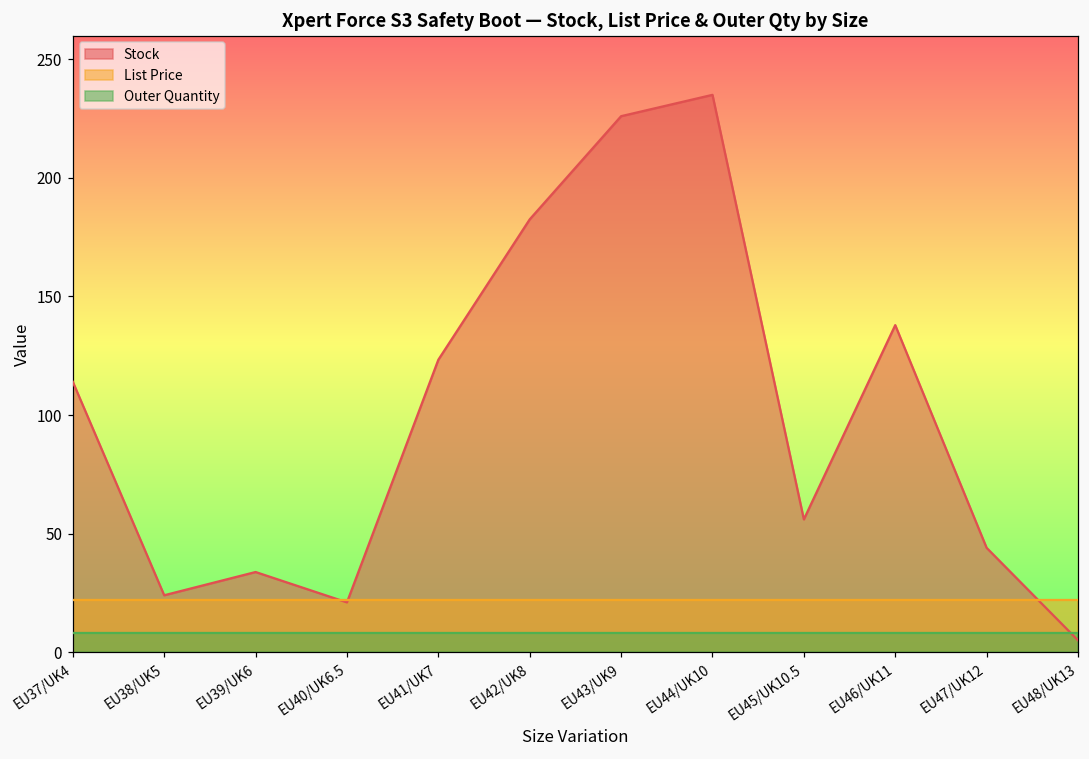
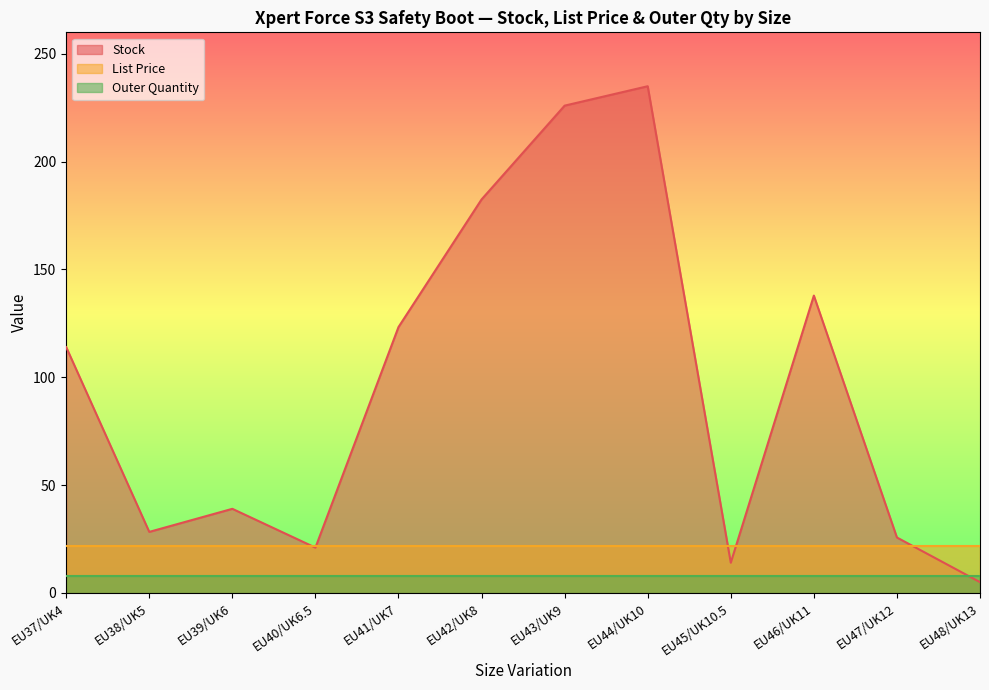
  {
    "Stock": {
      "EU37/UK4": 114,
-     "EU38/UK5": 24,
-     "EU39/UK6": 34,
+     "EU38/UK5": 28,
+     "EU39/UK6": 39,
      "EU41/UK7": 123,
      "EU42/UK8": 183,
      "EU43/UK9": 226,
      "EU44/UK10": 235,
-     "EU45/UK10.5": 56,
+     "EU45/UK10.5": 14,
      "EU46/UK11": 138,
-     "EU47/UK12": 44,
+     "EU47/UK12": 26,
      "EU48/UK13": 5
    },
    "List Price": {
      "EU37/UK4": 22,
      "EU38/UK5": 22,
      "EU39/UK6": 22,
      "EU41/UK7": 22,
      "EU42/UK8": 22,
      "EU43/UK9": 22,
      "EU44/UK10": 22,
      "EU45/UK10.5": 22,
      "EU46/UK11": 22,
      "EU47/UK12": 22,
      "EU48/UK13": 22
    },
    "Outer Quantity": {
      "EU37/UK4": 8,
      "EU38/UK5": 8,
      "EU39/UK6": 8,
      "EU40/UK6.5": 8,
      "EU41/UK7": 8,
      "EU42/UK8": 8,
      "EU43/UK9": 8,
      "EU44/UK10": 8,
      "EU45/UK10.5": 8,
      "EU46/UK11": 8,
      "EU47/UK12": 8,
      "EU48/UK13": 8
    }
  }
